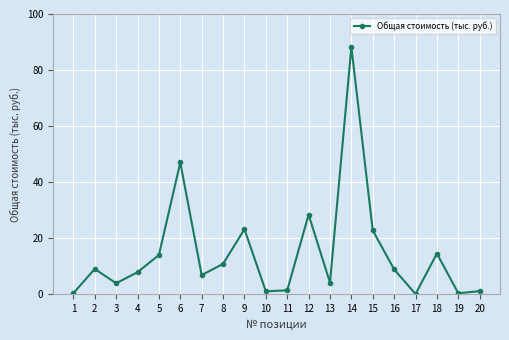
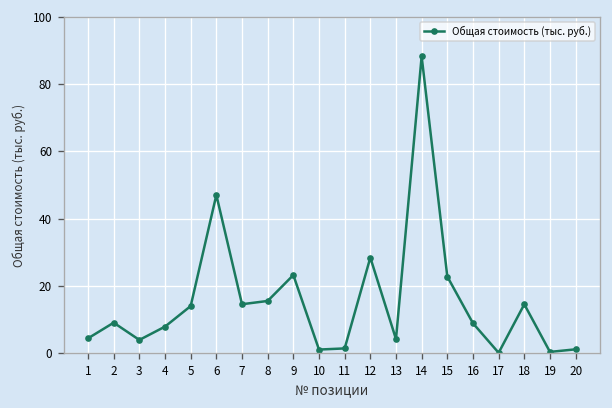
  {
-   "1": 0,
+   "1": 4,
    "2": 9,
    "3": 4,
    "4": 8,
    "5": 14,
    "6": 47,
-   "7": 7,
-   "8": 11,
+   "7": 15,
+   "8": 16,
    "9": 23,
    "10": 1,
    "11": 1,
    "12": 28,
    "13": 4,
    "14": 88,
    "15": 23,
    "16": 9,
    "17": 0,
    "18": 15,
    "19": 0,
    "20": 1
  }
